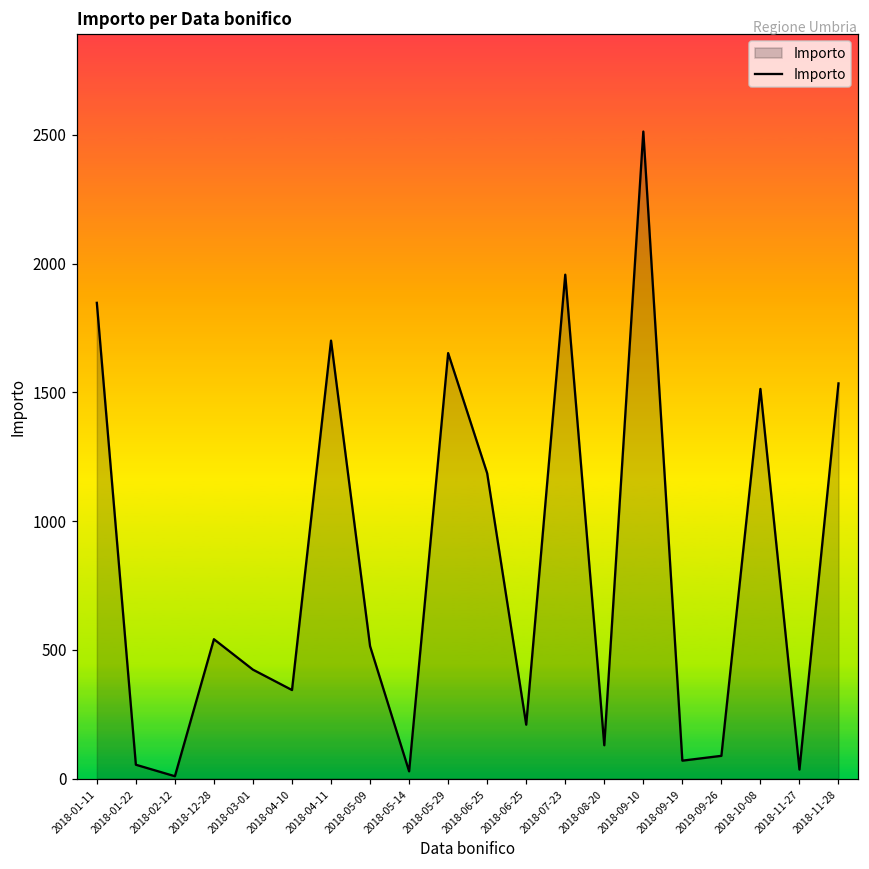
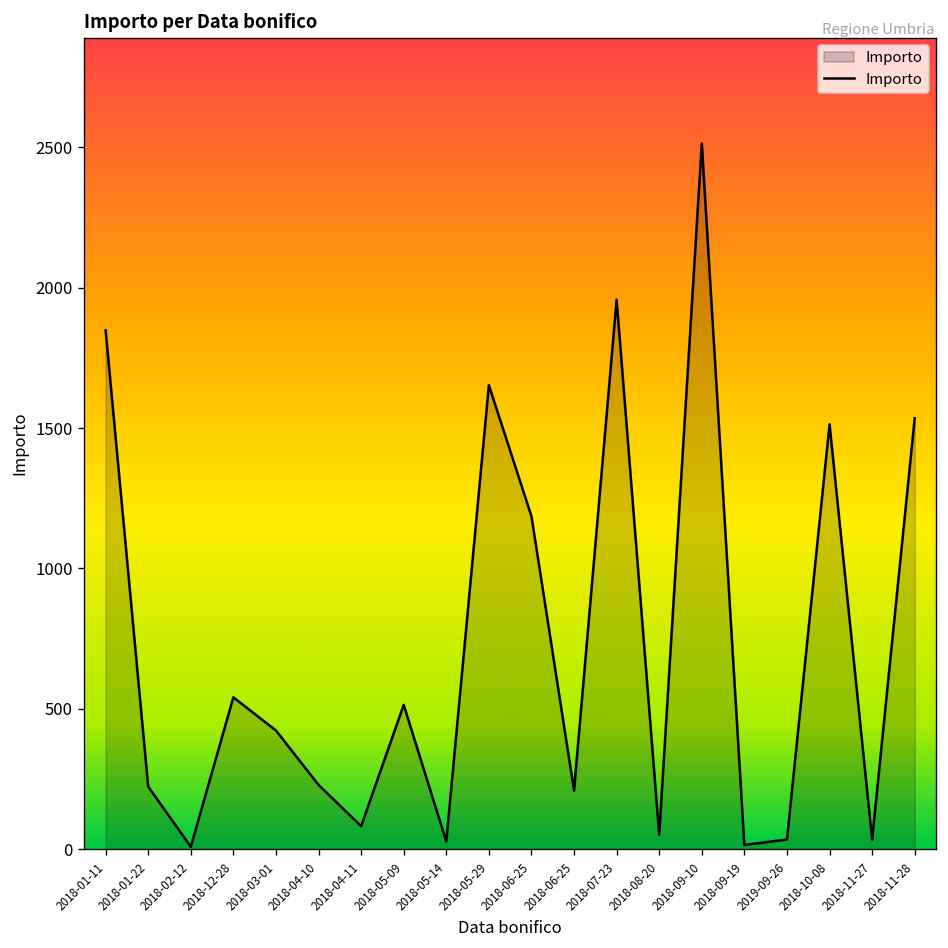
  {
    "2018-01-11": 1850,
-   "2018-01-22": 50,
+   "2018-01-22": 220,
    "2018-02-12": 10,
    "2018-12-28": 540,
    "2018-03-01": 420,
-   "2018-04-10": 340,
-   "2018-04-11": 1700,
+   "2018-04-10": 230,
+   "2018-04-11": 80,
    "2018-05-09": 510,
    "2018-05-14": 30,
    "2018-05-29": 1650,
    "2018-07-23": 1960,
-   "2018-08-20": 130,
+   "2018-08-20": 50,
    "2018-09-10": 2510,
-   "2018-09-19": 70,
-   "2019-09-26": 90,
+   "2018-09-19": 20,
+   "2019-09-26": 40,
    "2018-10-08": 1510,
    "2018-11-27": 40,
    "2018-11-28": 1530
  }
